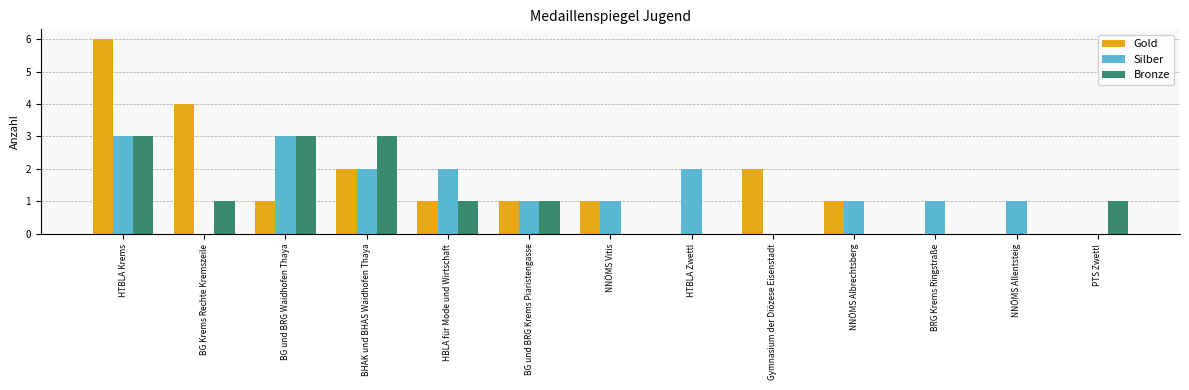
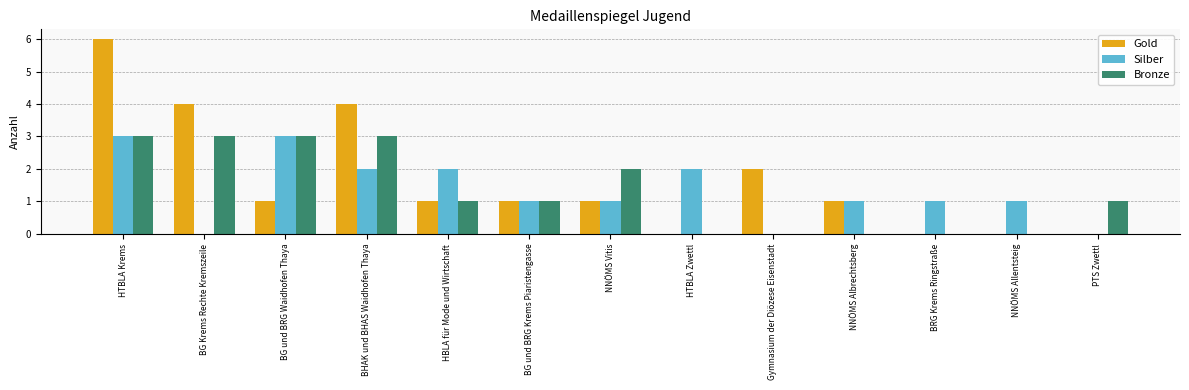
  {
    "Gold": {
      "HTBLA Krems": 6,
      "BG Krems Rechte Kremszeile": 4,
      "BG und BRG Waidhofen Thaya": 1,
-     "BHAK und BHAS Waidhofen Thaya": 2,
+     "BHAK und BHAS Waidhofen Thaya": 4,
      "HBLA für Mode und Wirtschaft": 1,
      "BG und BRG Krems Piaristengasse": 1,
      "NNÖMS Vitis": 1,
      "HTBLA Zwettl": 0,
      "Gymnasium der Diözese Eisenstadt": 2,
      "NNÖMS Albrechtsberg": 1,
      "BRG Krems Ringstraße": 0,
      "NNÖMS Allentsteig": 0,
      "PTS Zwettl": 0
    },
    "Silber": {
      "HTBLA Krems": 3,
      "BG Krems Rechte Kremszeile": 0,
      "BG und BRG Waidhofen Thaya": 3,
      "BHAK und BHAS Waidhofen Thaya": 2,
      "HBLA für Mode und Wirtschaft": 2,
      "BG und BRG Krems Piaristengasse": 1,
      "NNÖMS Vitis": 1,
      "HTBLA Zwettl": 2,
      "Gymnasium der Diözese Eisenstadt": 0,
      "NNÖMS Albrechtsberg": 1,
      "BRG Krems Ringstraße": 1,
      "NNÖMS Allentsteig": 1,
      "PTS Zwettl": 0
    },
    "Bronze": {
      "HTBLA Krems": 3,
-     "BG Krems Rechte Kremszeile": 1,
+     "BG Krems Rechte Kremszeile": 3,
      "BG und BRG Waidhofen Thaya": 3,
      "BHAK und BHAS Waidhofen Thaya": 3,
      "HBLA für Mode und Wirtschaft": 1,
      "BG und BRG Krems Piaristengasse": 1,
-     "NNÖMS Vitis": 0,
+     "NNÖMS Vitis": 2,
      "HTBLA Zwettl": 0,
      "Gymnasium der Diözese Eisenstadt": 0,
      "NNÖMS Albrechtsberg": 0,
      "BRG Krems Ringstraße": 0,
      "NNÖMS Allentsteig": 0,
      "PTS Zwettl": 1
    }
  }
